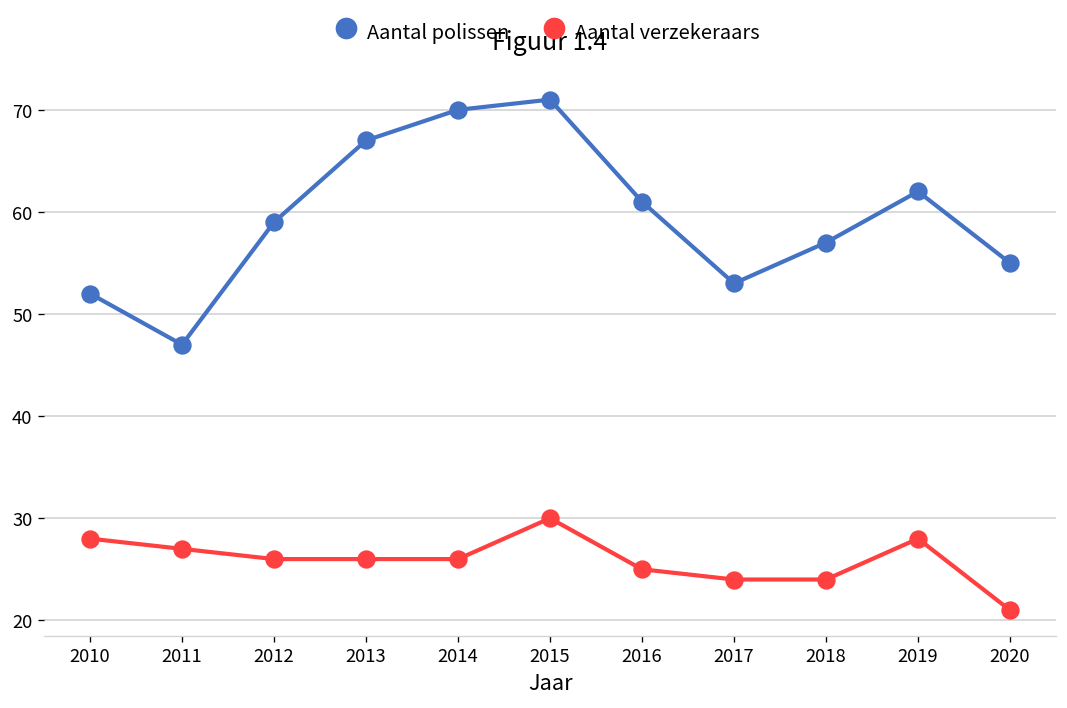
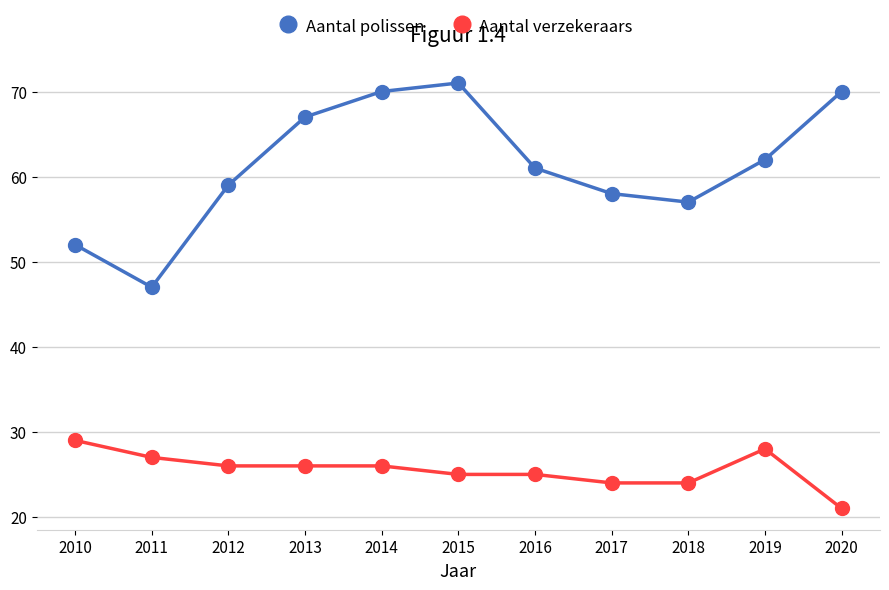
  {
    "Aantal polissen": {
      "2010": 52,
      "2011": 47,
      "2012": 59,
      "2013": 67,
      "2014": 70,
      "2015": 71,
      "2016": 61,
-     "2017": 53,
+     "2017": 58,
      "2018": 57,
      "2019": 62,
-     "2020": 55
+     "2020": 70
    },
    "Aantal verzekeraars": {
-     "2010": 28,
+     "2010": 29,
      "2011": 27,
      "2012": 26,
      "2013": 26,
      "2014": 26,
-     "2015": 30,
+     "2015": 25,
      "2016": 25,
      "2017": 24,
      "2018": 24,
      "2019": 28,
      "2020": 21
    }
  }
